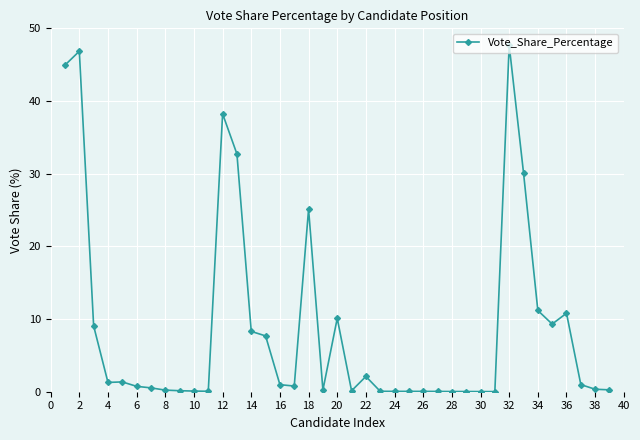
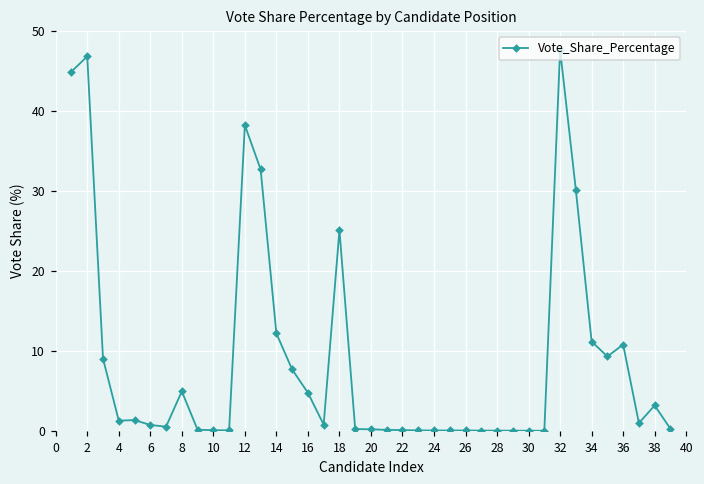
  {
    "2": 47,
    "4": 1,
    "6": 1,
-   "8": 0,
+   "8": 5,
    "10": 0,
    "12": 38,
-   "14": 8,
-   "16": 1,
+   "14": 12,
+   "16": 5,
    "18": 25,
-   "20": 10,
-   "22": 2,
+   "20": 0,
+   "22": 0,
    "24": 0,
    "26": 0,
    "28": 0,
    "30": 0,
    "34": 11,
    "36": 11,
-   "38": 0
+   "38": 3
  }
